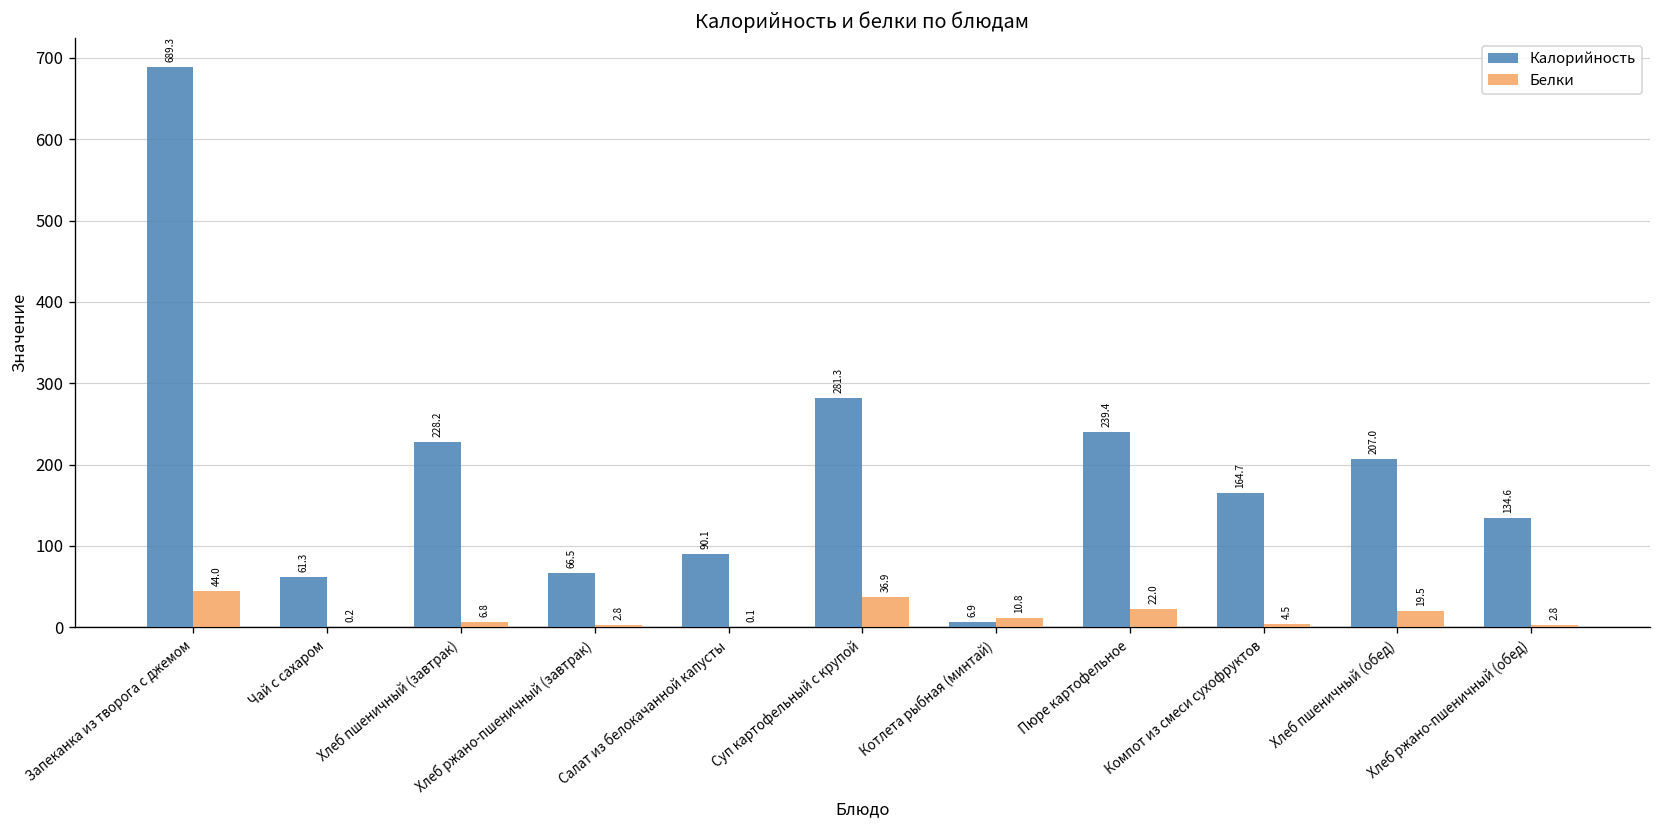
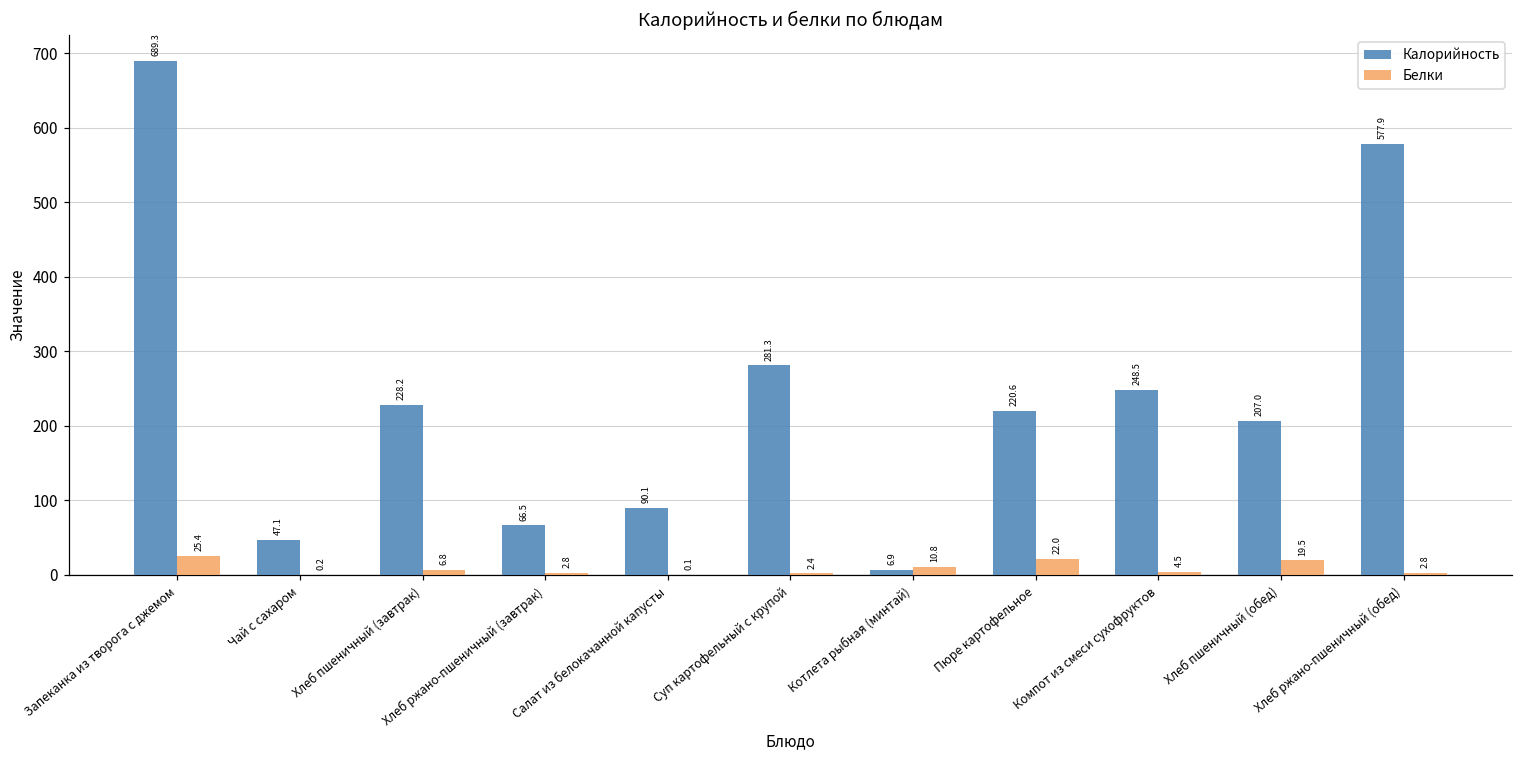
  {
    "Калорийность": {
      "Запеканка из творога с джемом": 689.3,
-     "Чай с сахаром": 61.3,
+     "Чай с сахаром": 47.1,
      "Хлеб пшеничный (завтрак)": 228.2,
      "Хлеб ржано-пшеничный (завтрак)": 66.5,
      "Салат из белокачанной капусты": 90.1,
      "Суп картофельный с крупой": 281.3,
      "Котлета рыбная (минтай)": 6.9,
-     "Пюре картофельное": 239.4,
-     "Компот из смеси сухофруктов": 164.7,
+     "Пюре картофельное": 220.6,
+     "Компот из смеси сухофруктов": 248.5,
      "Хлеб пшеничный (обед)": 207.0,
-     "Хлеб ржано-пшеничный (обед)": 134.6
+     "Хлеб ржано-пшеничный (обед)": 577.9
    },
    "Белки": {
-     "Запеканка из творога с джемом": 44.0,
+     "Запеканка из творога с джемом": 25.4,
      "Чай с сахаром": 0.2,
      "Хлеб пшеничный (завтрак)": 6.8,
      "Хлеб ржано-пшеничный (завтрак)": 2.8,
      "Салат из белокачанной капусты": 0.1,
-     "Суп картофельный с крупой": 36.9,
+     "Суп картофельный с крупой": 2.4,
      "Котлета рыбная (минтай)": 10.8,
      "Пюре картофельное": 22.0,
      "Компот из смеси сухофруктов": 4.5,
      "Хлеб пшеничный (обед)": 19.5,
      "Хлеб ржано-пшеничный (обед)": 2.8
    }
  }
